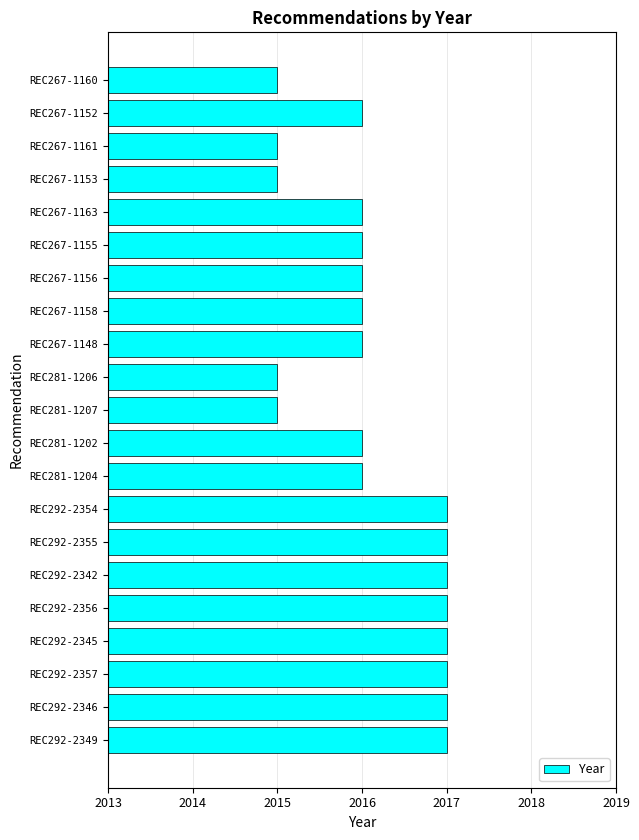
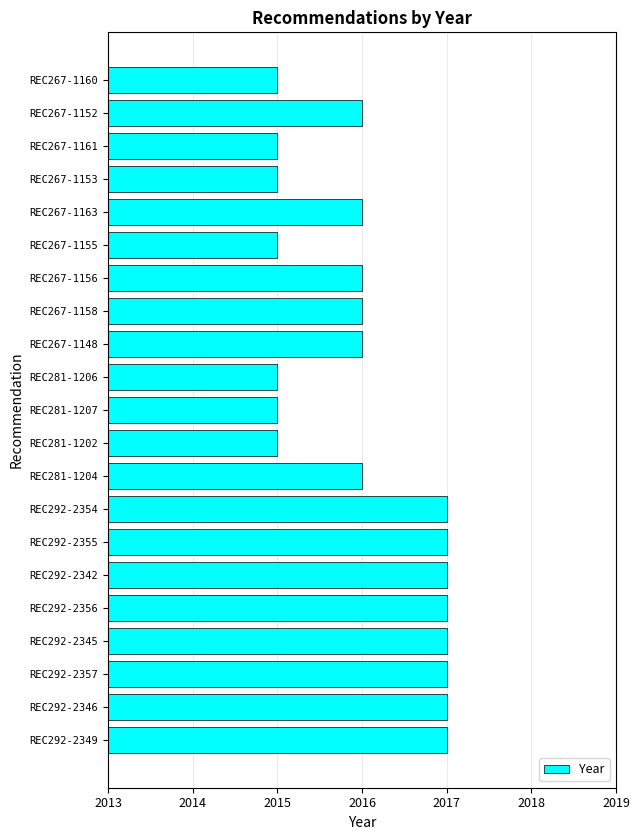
  {
    "REC267-1160": 2015,
    "REC267-1152": 2016,
    "REC267-1161": 2015,
    "REC267-1153": 2015,
    "REC267-1163": 2016,
-   "REC267-1155": 2016,
+   "REC267-1155": 2015,
    "REC267-1156": 2016,
    "REC267-1158": 2016,
    "REC267-1148": 2016,
    "REC281-1206": 2015,
    "REC281-1207": 2015,
-   "REC281-1202": 2016,
+   "REC281-1202": 2015,
    "REC281-1204": 2016,
    "REC292-2354": 2017,
    "REC292-2355": 2017,
    "REC292-2342": 2017,
    "REC292-2356": 2017,
    "REC292-2345": 2017,
    "REC292-2357": 2017,
    "REC292-2346": 2017,
    "REC292-2349": 2017
  }
